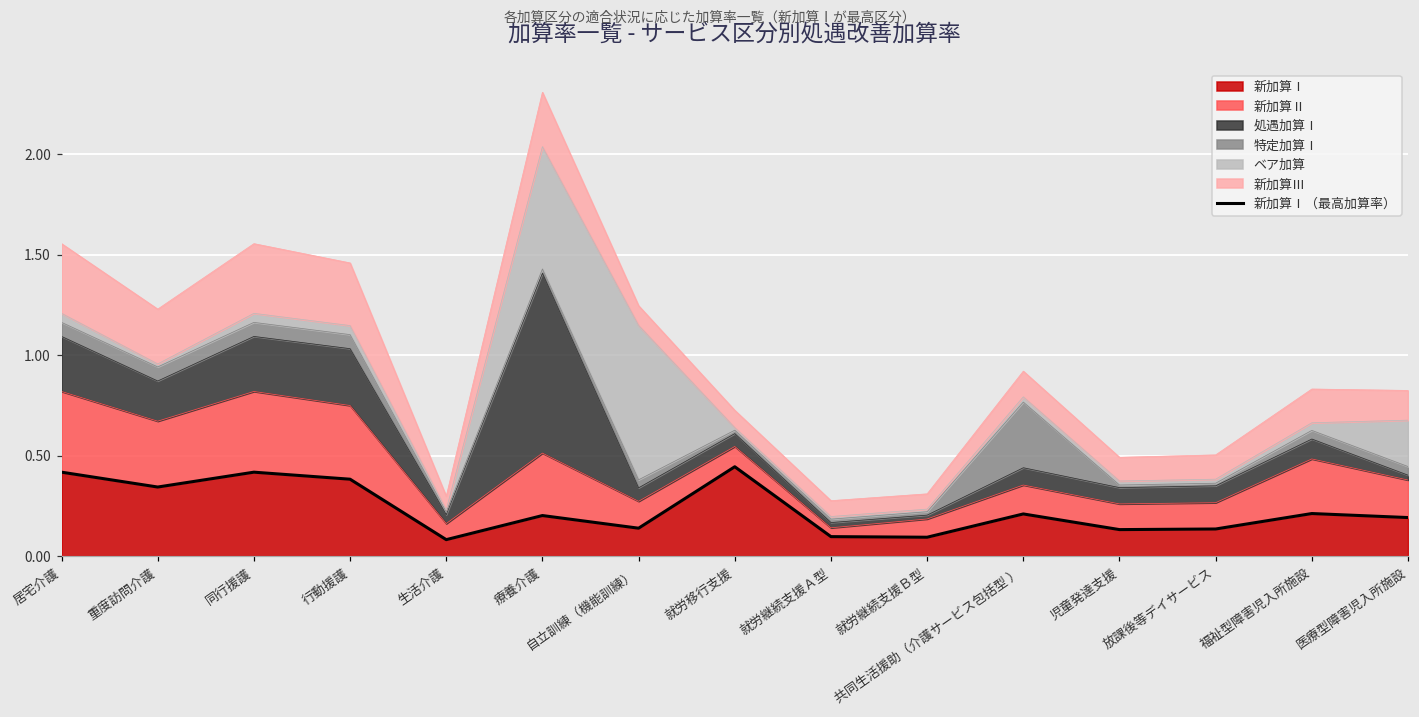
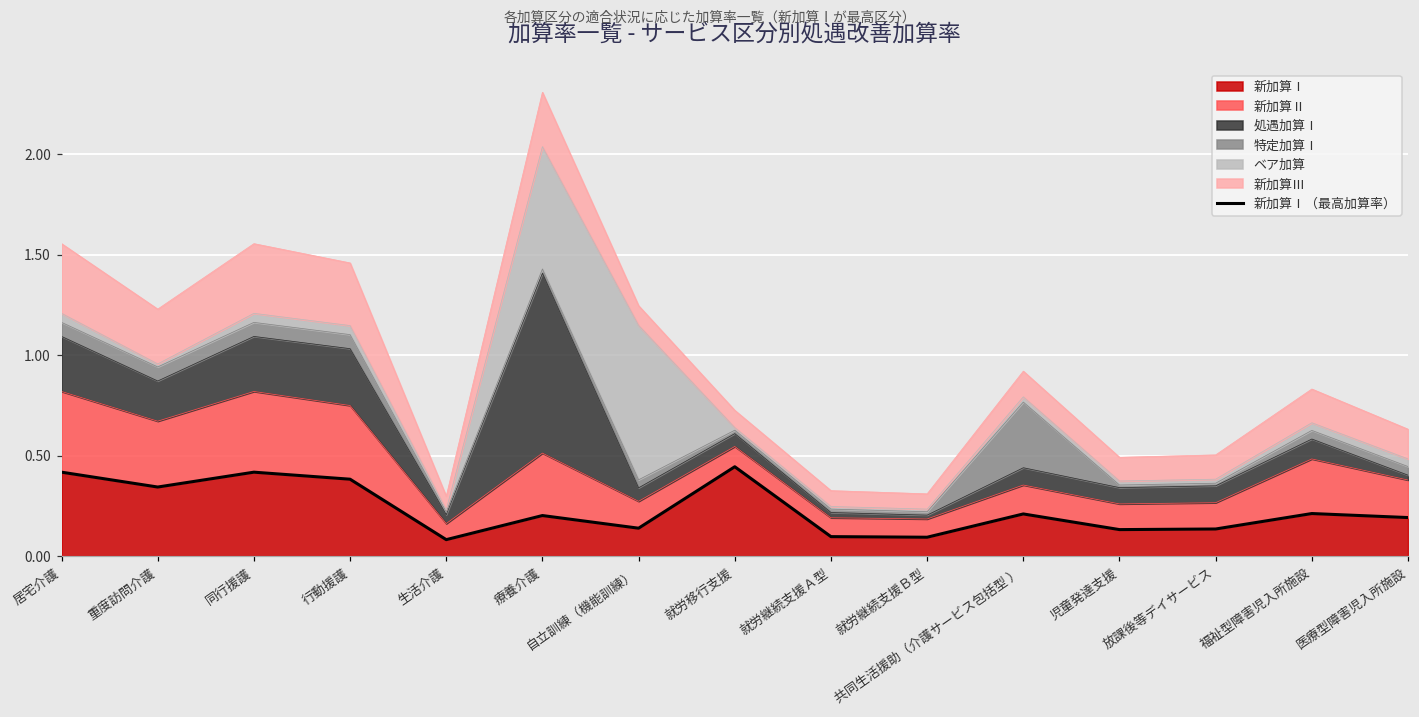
  {
    "新加算Ⅰ": {
      "居宅介護": 0.42,
      "重度訪問介護": 0.34,
      "同行援護": 0.42,
      "行動援護": 0.38,
      "生活介護": 0.08,
      "療養介護": 0.20,
      "自立訓練（機能訓練）": 0.14,
      "就労移行支援": 0.44,
      "就労継続支援Ａ型": 0.10,
      "就労継続支援Ｂ型": 0.09,
      "共同生活援助（介護サービス包括型 ）": 0.21,
      "児童発達支援": 0.13,
      "放課後等デイサービス": 0.13,
      "福祉型障害児入所施設": 0.21,
      "医療型障害児入所施設": 0.19
    },
    "新加算Ⅱ": {
      "居宅介護": 0.40,
      "重度訪問介護": 0.33,
      "同行援護": 0.40,
      "行動援護": 0.37,
      "生活介護": 0.08,
      "療養介護": 0.31,
      "自立訓練（機能訓練）": 0.13,
      "就労移行支援": 0.10,
-     "就労継続支援Ａ型": 0.04,
+     "就労継続支援Ａ型": 0.09,
      "就労継続支援Ｂ型": 0.09,
      "共同生活援助（介護サービス包括型 ）": 0.14,
      "児童発達支援": 0.13,
      "放課後等デイサービス": 0.13,
      "福祉型障害児入所施設": 0.27,
      "医療型障害児入所施設": 0.19
    },
    "処遇加算Ⅰ": {
      "居宅介護": 0.27,
      "重度訪問介護": 0.20,
      "同行援護": 0.27,
      "行動援護": 0.28,
      "療養介護": 0.90,
      "自立訓練（機能訓練）": 0.07,
      "就労移行支援": 0.06,
      "就労継続支援Ａ型": 0.03,
      "就労継続支援Ｂ型": 0.02,
      "共同生活援助（介護サービス包括型 ）": 0.09,
      "福祉型障害児入所施設": 0.10,
      "医療型障害児入所施設": 0.02
    },
    "特定加算Ⅰ": {
      "居宅介護": 0.07,
      "重度訪問介護": 0.07,
      "同行援護": 0.07,
      "行動援護": 0.07,
      "療養介護": 0.02,
      "自立訓練（機能訓練）": 0.04,
      "共同生活援助（介護サービス包括型 ）": 0.33,
      "福祉型障害児入所施設": 0.04,
      "医療型障害児入所施設": 0.04
    },
    "ベア加算": {
      "居宅介護": 0.04,
      "重度訪問介護": 0.02,
      "同行援護": 0.04,
      "行動援護": 0.04,
      "療養介護": 0.61,
      "自立訓練（機能訓練）": 0.77,
      "共同生活援助（介護サービス包括型 ）": 0.03,
      "児童発達支援": 0.02,
      "放課後等デイサービス": 0.02,
      "福祉型障害児入所施設": 0.04,
-     "医療型障害児入所施設": 0.23
+     "医療型障害児入所施設": 0.04
    },
    "新加算Ⅲ": {
      "居宅介護": 0.35,
      "重度訪問介護": 0.27,
      "同行援護": 0.35,
      "行動援護": 0.31,
      "生活介護": 0.07,
      "療養介護": 0.27,
      "自立訓練（機能訓練）": 0.10,
      "就労移行支援": 0.09,
      "就労継続支援Ａ型": 0.08,
      "就労継続支援Ｂ型": 0.08,
      "共同生活援助（介護サービス包括型 ）": 0.13,
      "児童発達支援": 0.12,
      "放課後等デイサービス": 0.12,
      "福祉型障害児入所施設": 0.17,
      "医療型障害児入所施設": 0.15
    }
  }
